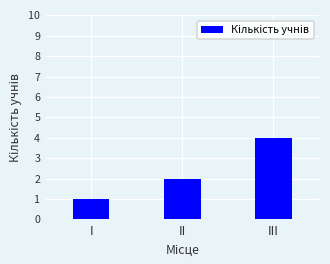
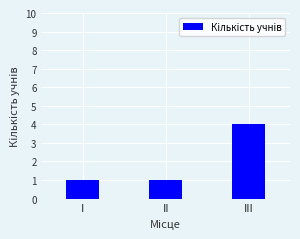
  {
    "І": 1,
-   "ІІ": 2,
+   "ІІ": 1,
    "ІІІ": 4
  }
